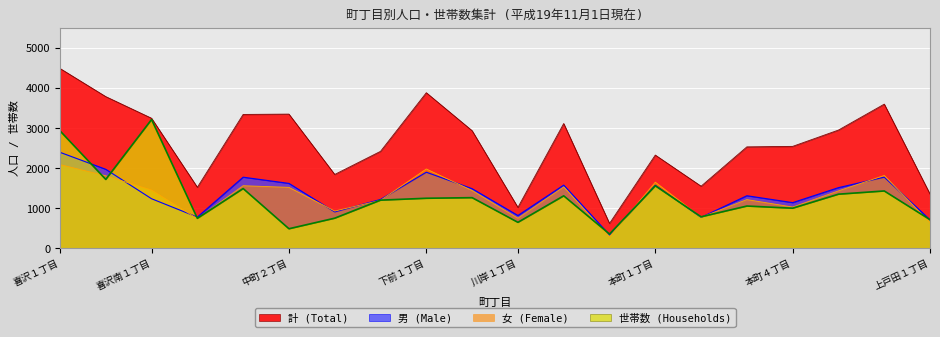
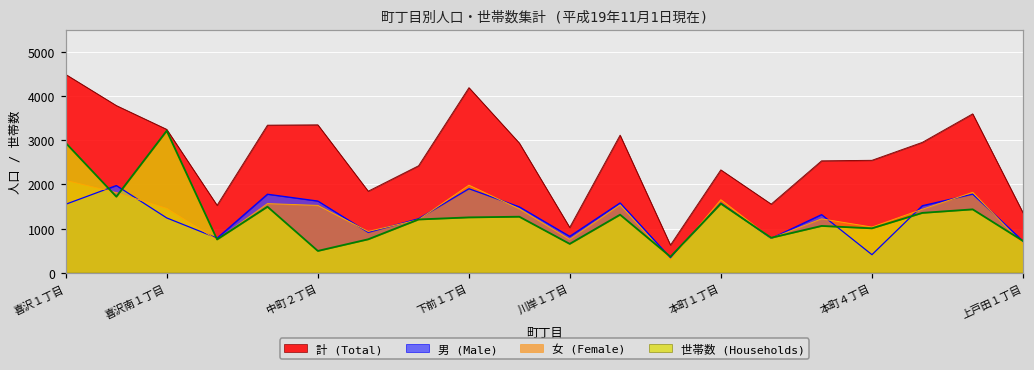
  {
    "計 (Total)": {
      "喜沢１丁目": 4500,
      "中町２丁目": 3400,
-     "下前１丁目": 3900,
+     "下前１丁目": 4200,
      "川岸１丁目": 1000,
      "本町１丁目": 2300,
      "本町４丁目": 2500,
      "上戸田１丁目": 1400
    },
    "男 (Male)": {
-     "喜沢１丁目": 2400,
+     "喜沢１丁目": 1600,
      "喜沢南１丁目": 1200,
      "中町２丁目": 1600,
      "下前１丁目": 1900,
      "川岸１丁目": 800,
-     "本町４丁目": 1100
+     "本町４丁目": 400
    },
    "女 (Female)": {
      "喜沢１丁目": 2100,
      "喜沢南１丁目": 1500,
      "中町２丁目": 1500,
      "下前１丁目": 2000,
      "川岸１丁目": 800,
      "本町１丁目": 1700,
      "上戸田１丁目": 600
    },
    "世帯数 (Households)": {
      "喜沢１丁目": 2900,
      "中町２丁目": 500,
      "下前１丁目": 1300,
      "川岸１丁目": 700
    }
  }
